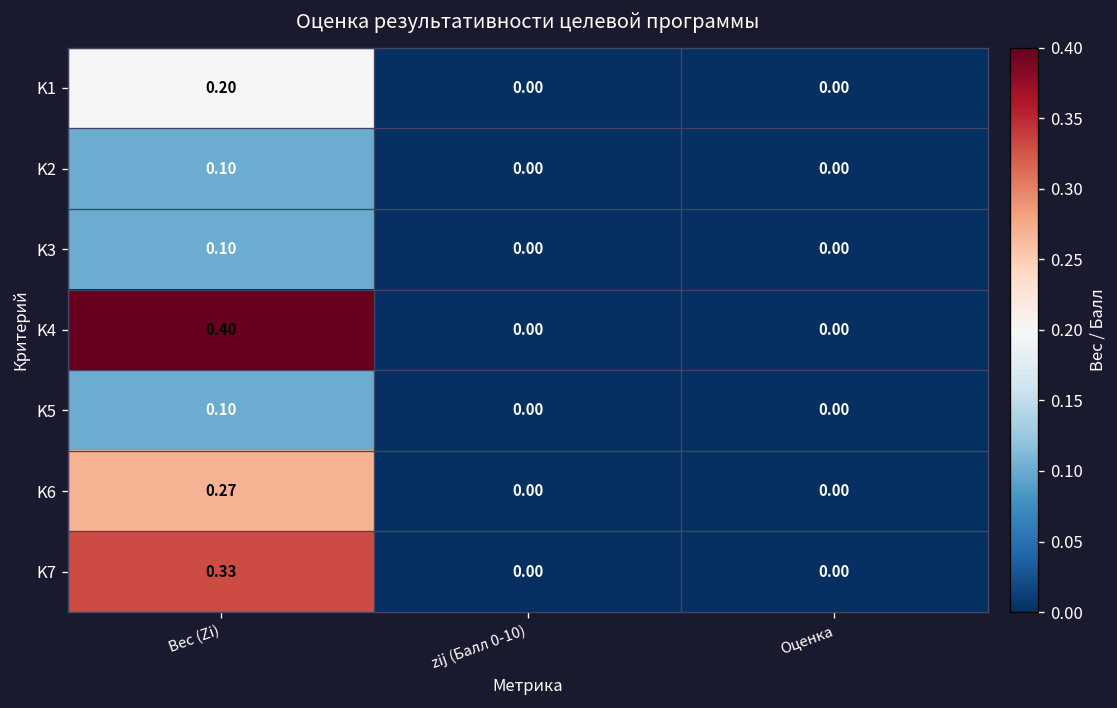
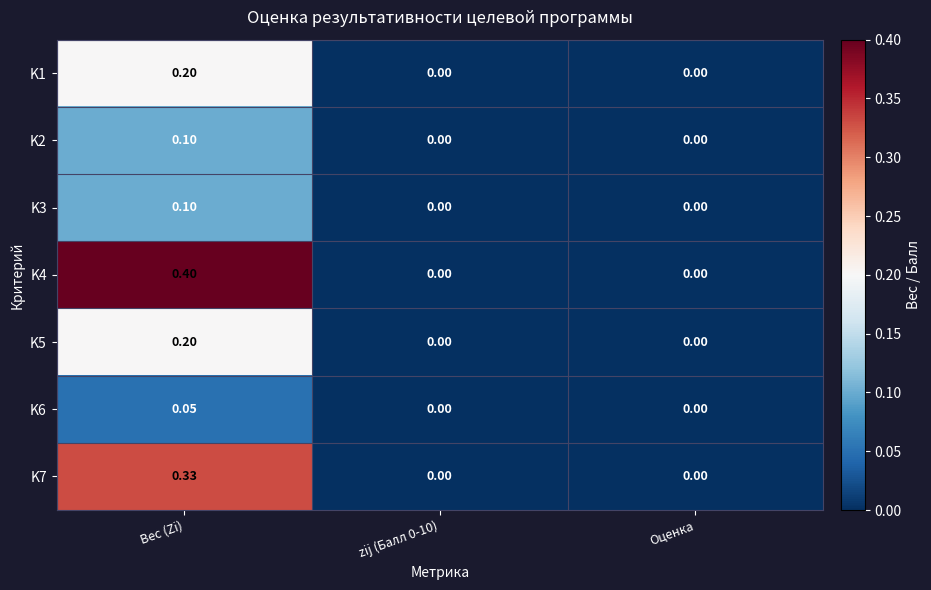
  {
    "K1": {
      "Вес (Zi)": 0.20,
      "zij (Балл 0-10)": 0.00,
      "Оценка": 0.00
    },
    "K2": {
      "Вес (Zi)": 0.10,
      "zij (Балл 0-10)": 0.00,
      "Оценка": 0.00
    },
    "K3": {
      "Вес (Zi)": 0.10,
      "zij (Балл 0-10)": 0.00,
      "Оценка": 0.00
    },
    "K4": {
      "Вес (Zi)": 0.40,
      "zij (Балл 0-10)": 0.00,
      "Оценка": 0.00
    },
    "K5": {
-     "Вес (Zi)": 0.10,
+     "Вес (Zi)": 0.20,
      "zij (Балл 0-10)": 0.00,
      "Оценка": 0.00
    },
    "K6": {
-     "Вес (Zi)": 0.27,
+     "Вес (Zi)": 0.05,
      "zij (Балл 0-10)": 0.00,
      "Оценка": 0.00
    },
    "K7": {
      "Вес (Zi)": 0.33,
      "zij (Балл 0-10)": 0.00,
      "Оценка": 0.00
    }
  }
